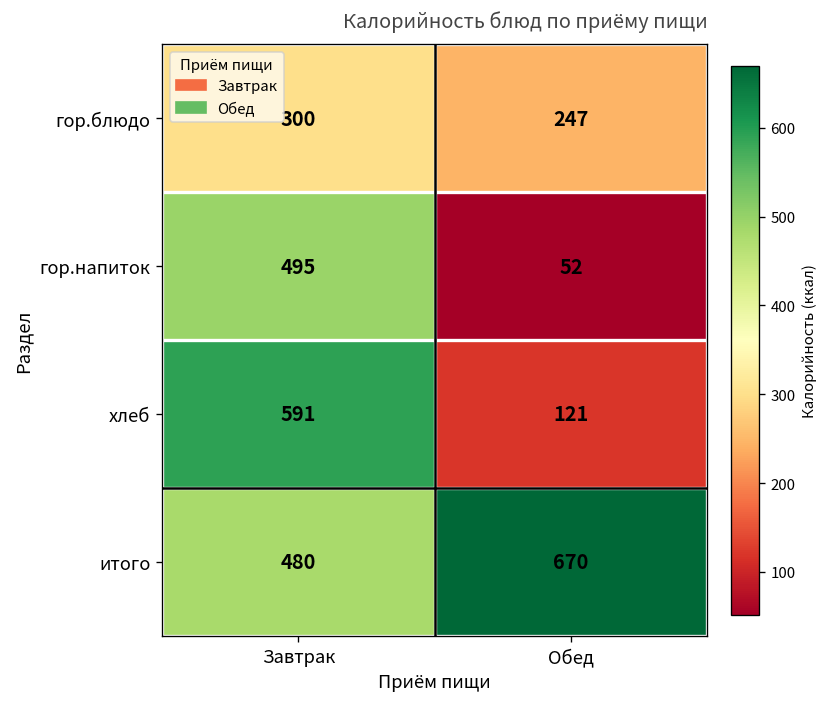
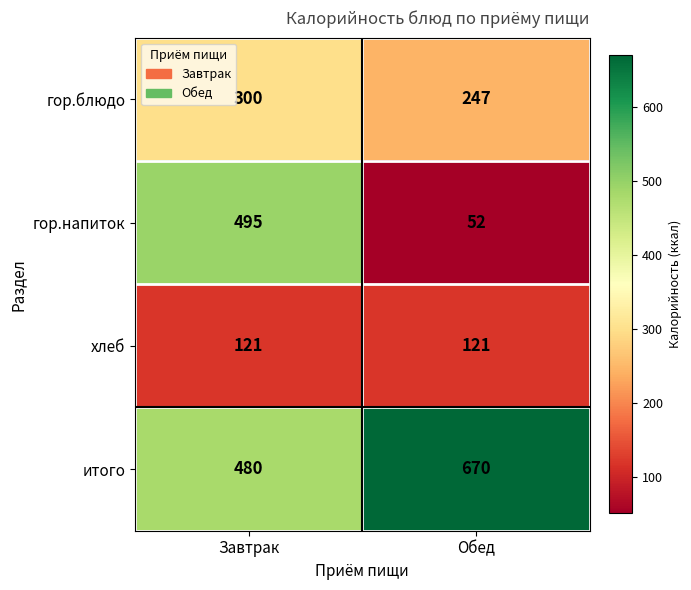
  {
    "гор.блюдо": {
      "Обед": 247
    },
    "гор.напиток": {
      "Завтрак": 495,
      "Обед": 52
    },
    "хлеб": {
-     "Завтрак": 591,
+     "Завтрак": 121,
      "Обед": 121
    },
    "итого": {
      "Завтрак": 480,
      "Обед": 670
    }
  }
